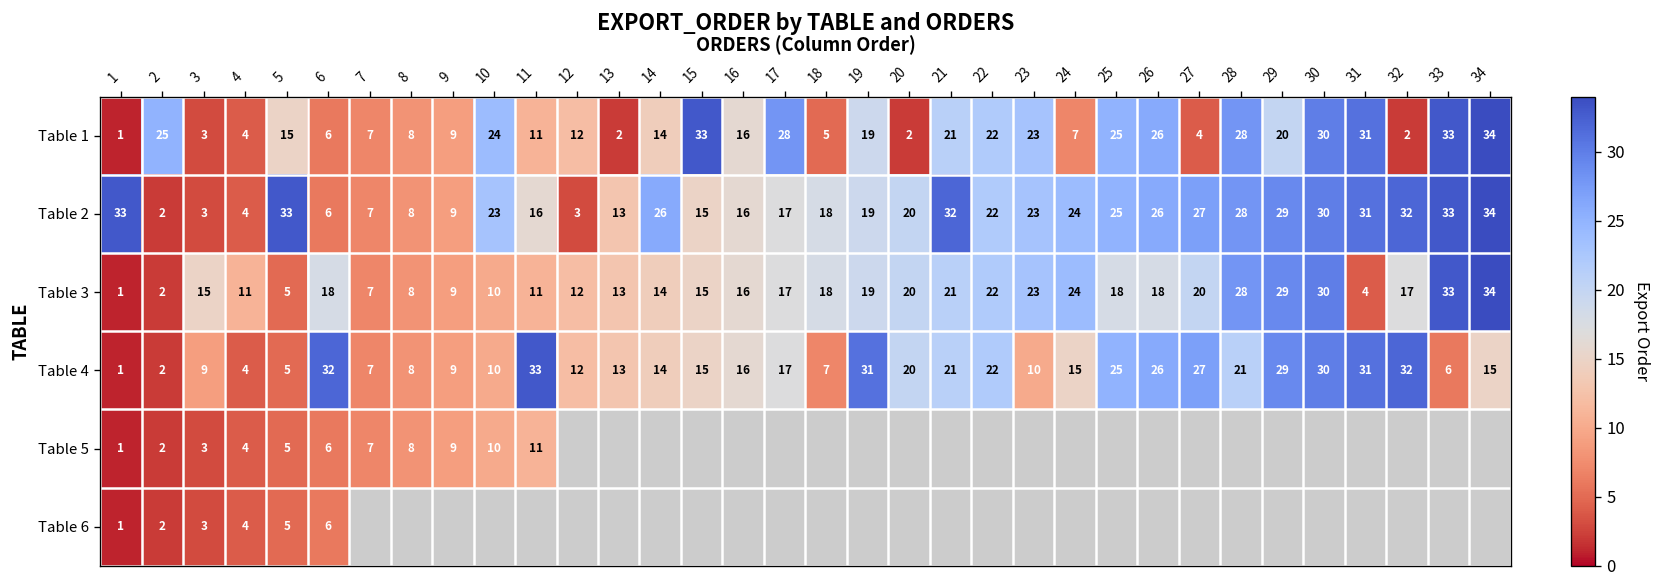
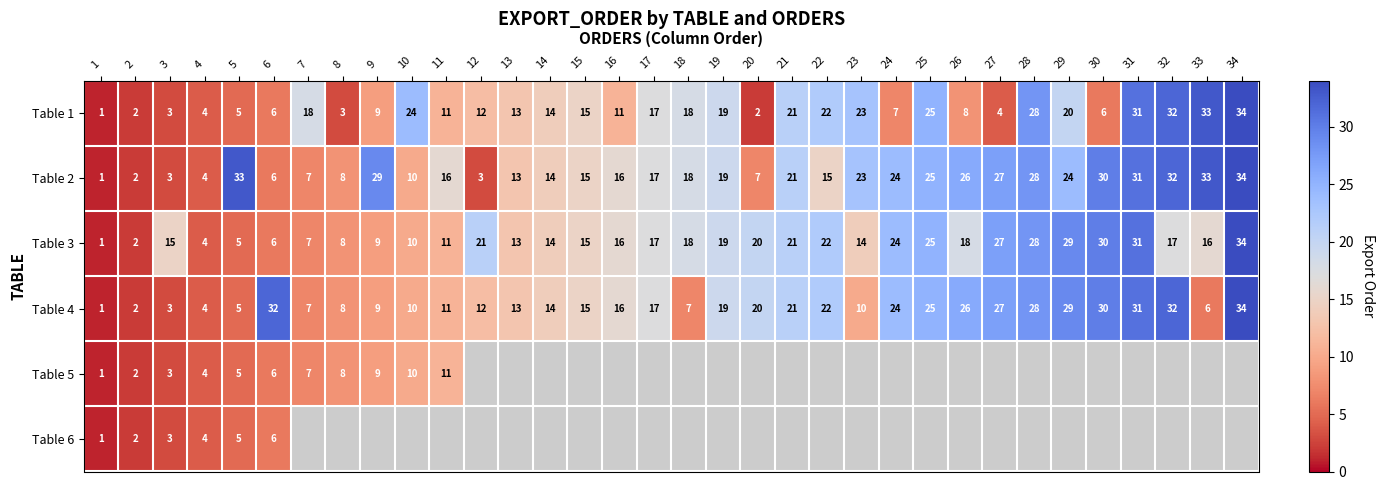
  {
    "Table 1": {
      "1": 1,
-     "2": 25,
+     "2": 2,
      "3": 3,
      "4": 4,
-     "5": 15,
+     "5": 5,
      "6": 6,
-     "7": 7,
-     "8": 8,
+     "7": 18,
+     "8": 3,
      "9": 9,
      "10": 24,
      "11": 11,
      "12": 12,
-     "13": 2,
+     "13": 13,
      "14": 14,
-     "15": 33,
-     "16": 16,
-     "17": 28,
-     "18": 5,
+     "15": 15,
+     "16": 11,
+     "17": 17,
+     "18": 18,
      "19": 19,
      "20": 2,
      "21": 21,
      "22": 22,
      "23": 23,
      "24": 7,
      "25": 25,
-     "26": 26,
+     "26": 8,
      "27": 4,
      "28": 28,
      "29": 20,
-     "30": 30,
+     "30": 6,
      "31": 31,
-     "32": 2,
+     "32": 32,
      "33": 33,
      "34": 34
    },
    "Table 2": {
-     "1": 33,
+     "1": 1,
      "2": 2,
      "3": 3,
      "4": 4,
      "5": 33,
      "6": 6,
      "7": 7,
      "8": 8,
-     "9": 9,
-     "10": 23,
+     "9": 29,
+     "10": 10,
      "11": 16,
      "12": 3,
      "13": 13,
-     "14": 26,
+     "14": 14,
      "15": 15,
      "16": 16,
      "17": 17,
      "18": 18,
      "19": 19,
-     "20": 20,
-     "21": 32,
-     "22": 22,
+     "20": 7,
+     "21": 21,
+     "22": 15,
      "23": 23,
      "24": 24,
      "25": 25,
      "26": 26,
      "27": 27,
      "28": 28,
-     "29": 29,
+     "29": 24,
      "30": 30,
      "31": 31,
      "32": 32,
      "33": 33,
      "34": 34
    },
    "Table 3": {
      "1": 1,
      "2": 2,
      "3": 15,
-     "4": 11,
+     "4": 4,
      "5": 5,
-     "6": 18,
+     "6": 6,
      "7": 7,
      "8": 8,
      "9": 9,
      "10": 10,
      "11": 11,
-     "12": 12,
+     "12": 21,
      "13": 13,
      "14": 14,
      "15": 15,
      "16": 16,
      "17": 17,
      "18": 18,
      "19": 19,
      "20": 20,
      "21": 21,
      "22": 22,
-     "23": 23,
+     "23": 14,
      "24": 24,
-     "25": 18,
+     "25": 25,
      "26": 18,
-     "27": 20,
+     "27": 27,
      "28": 28,
      "29": 29,
      "30": 30,
-     "31": 4,
+     "31": 31,
      "32": 17,
-     "33": 33,
+     "33": 16,
      "34": 34
    },
    "Table 4": {
      "1": 1,
      "2": 2,
-     "3": 9,
+     "3": 3,
      "4": 4,
      "5": 5,
      "6": 32,
      "7": 7,
      "8": 8,
      "9": 9,
      "10": 10,
-     "11": 33,
+     "11": 11,
      "12": 12,
      "13": 13,
      "14": 14,
      "15": 15,
      "16": 16,
      "17": 17,
      "18": 7,
-     "19": 31,
+     "19": 19,
      "20": 20,
      "21": 21,
      "22": 22,
      "23": 10,
-     "24": 15,
+     "24": 24,
      "25": 25,
      "26": 26,
      "27": 27,
-     "28": 21,
+     "28": 28,
      "29": 29,
      "30": 30,
      "31": 31,
      "32": 32,
      "33": 6,
-     "34": 15
+     "34": 34
    },
    "Table 5": {
      "1": 1,
      "2": 2,
      "3": 3,
      "4": 4,
      "5": 5,
      "6": 6,
      "7": 7,
      "8": 8,
      "9": 9,
      "10": 10,
      "11": 11
    },
    "Table 6": {
      "1": 1,
      "2": 2,
      "3": 3,
      "4": 4,
      "5": 5,
      "6": 6
    }
  }
